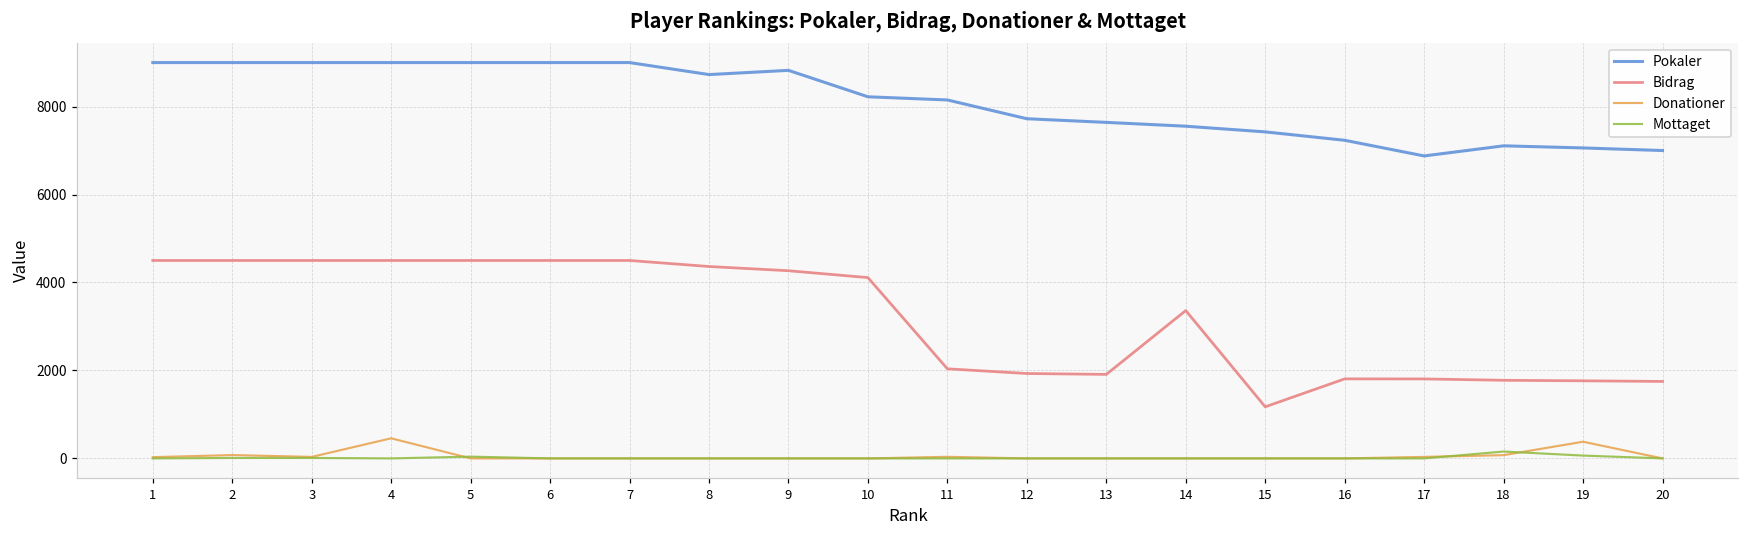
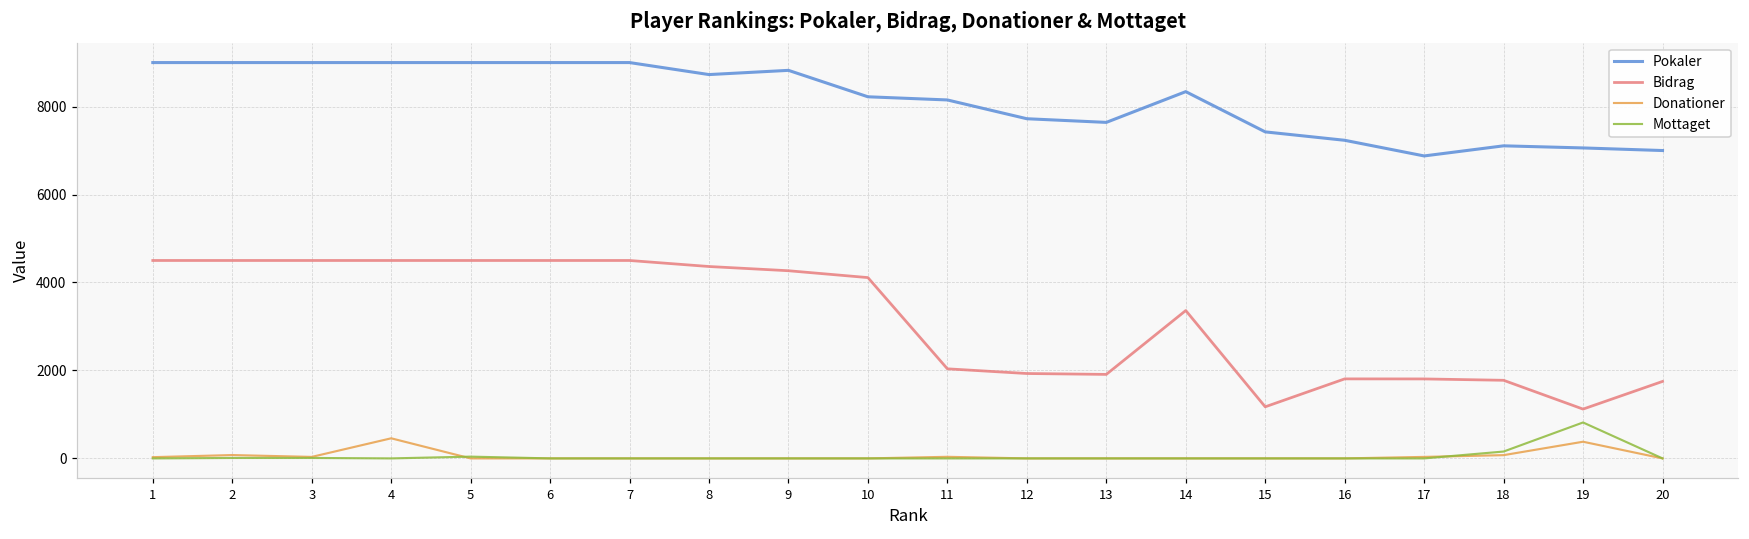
  {
    "Pokaler": {
      "1": 9000,
      "2": 9000,
      "3": 9000,
      "4": 9000,
      "5": 9000,
      "6": 9000,
      "7": 9000,
      "8": 8700,
      "9": 8800,
      "10": 8200,
      "11": 8200,
      "12": 7700,
      "13": 7600,
-     "14": 7600,
+     "14": 8300,
      "15": 7400,
      "16": 7200,
      "17": 6900,
      "18": 7100,
      "19": 7100,
      "20": 7000
    },
    "Bidrag": {
      "1": 4500,
      "2": 4500,
      "3": 4500,
      "4": 4500,
      "5": 4500,
      "6": 4500,
      "7": 4500,
      "8": 4400,
      "9": 4300,
      "10": 4100,
      "11": 2000,
      "12": 1900,
      "13": 1900,
      "14": 3400,
      "15": 1200,
      "16": 1800,
      "17": 1800,
      "18": 1800,
-     "19": 1800,
+     "19": 1100,
      "20": 1800
    },
    "Donationer": {
      "2": 100,
      "4": 500,
      "18": 100,
      "19": 400
    },
    "Mottaget": {
      "2": 0,
      "4": 0,
      "18": 200,
-     "19": 100
+     "19": 800
    }
  }
